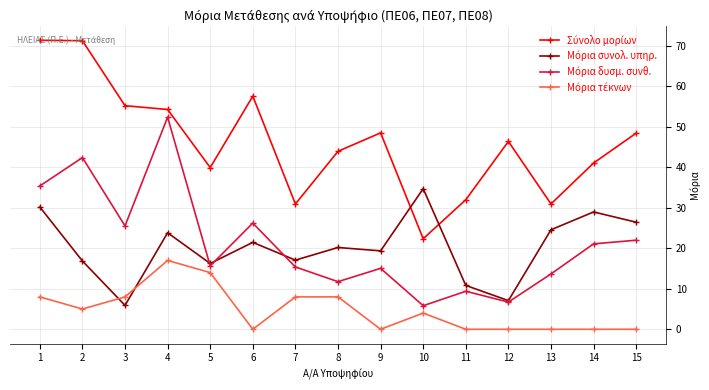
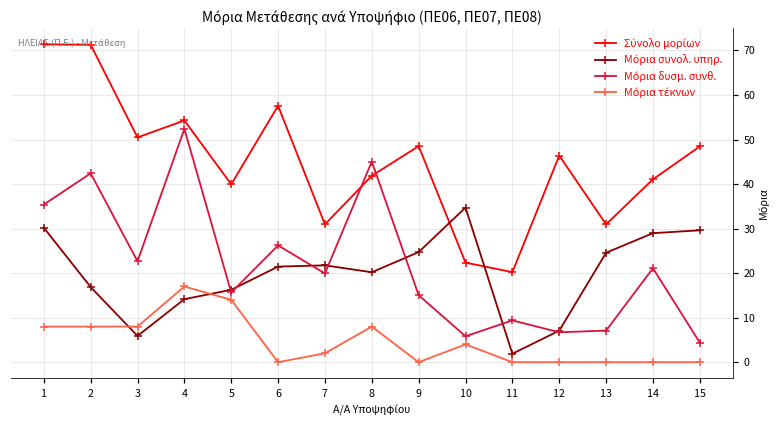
  {
    "Σύνολο μορίων": {
      "1": 71,
      "2": 71,
-     "3": 55,
+     "3": 50,
      "4": 54,
      "5": 40,
      "6": 58,
      "7": 31,
-     "8": 44,
+     "8": 42,
      "9": 49,
      "10": 22,
-     "11": 32,
+     "11": 20,
      "12": 46,
      "13": 31,
      "14": 41,
      "15": 48
    },
    "Μόρια συνολ. υπηρ.": {
      "1": 30,
      "2": 17,
      "3": 6,
-     "4": 24,
+     "4": 14,
      "6": 21,
-     "7": 17,
+     "7": 22,
      "8": 20,
-     "9": 19,
+     "9": 25,
      "10": 35,
-     "11": 11,
+     "11": 2,
      "13": 25,
      "14": 29,
-     "15": 26
+     "15": 30
    },
    "Μόρια δυσμ. συνθ.": {
      "1": 35,
      "2": 42,
-     "3": 26,
+     "3": 23,
      "4": 52,
      "6": 26,
-     "7": 15,
-     "8": 12,
+     "7": 20,
+     "8": 45,
      "9": 15,
      "10": 6,
      "11": 9,
-     "13": 14,
+     "13": 7,
      "14": 21,
-     "15": 22
+     "15": 4
    },
    "Μόρια τέκνων": {
      "1": 8,
-     "2": 5,
+     "2": 8,
      "3": 8,
      "4": 17,
      "5": 14,
      "6": 0,
-     "7": 8,
+     "7": 2,
      "8": 8,
      "9": 0,
      "10": 4,
      "11": 0,
      "12": 0,
      "13": 0,
      "14": 0,
      "15": 0
    }
  }
